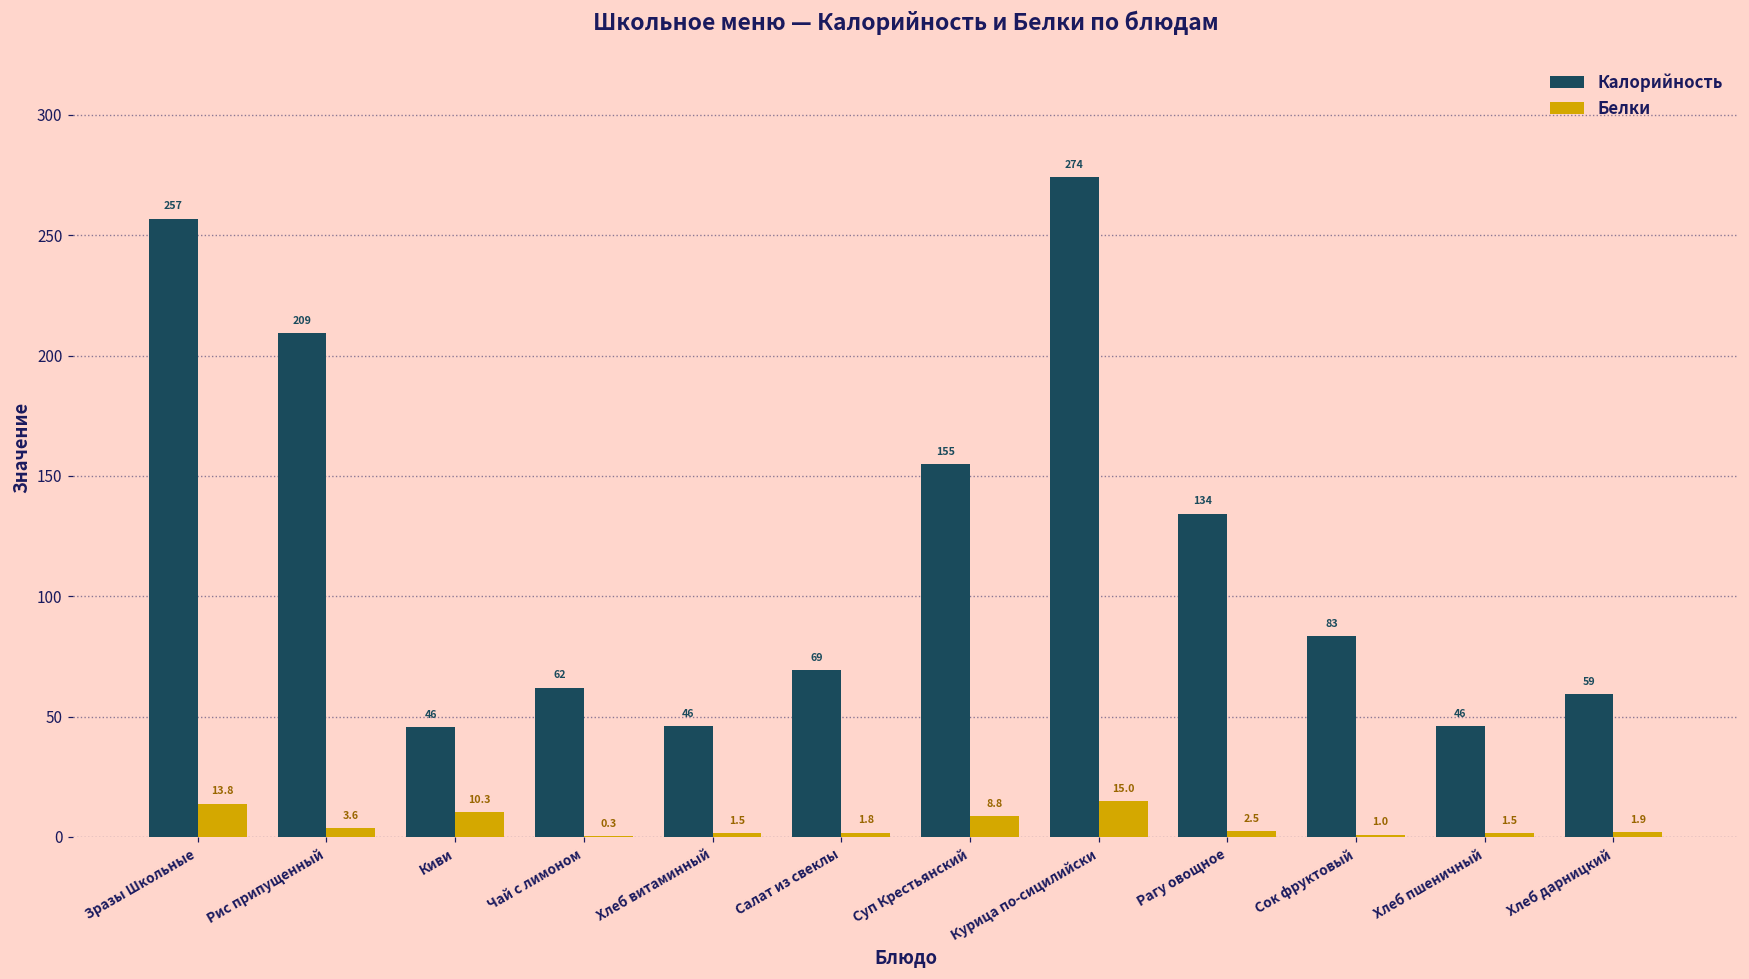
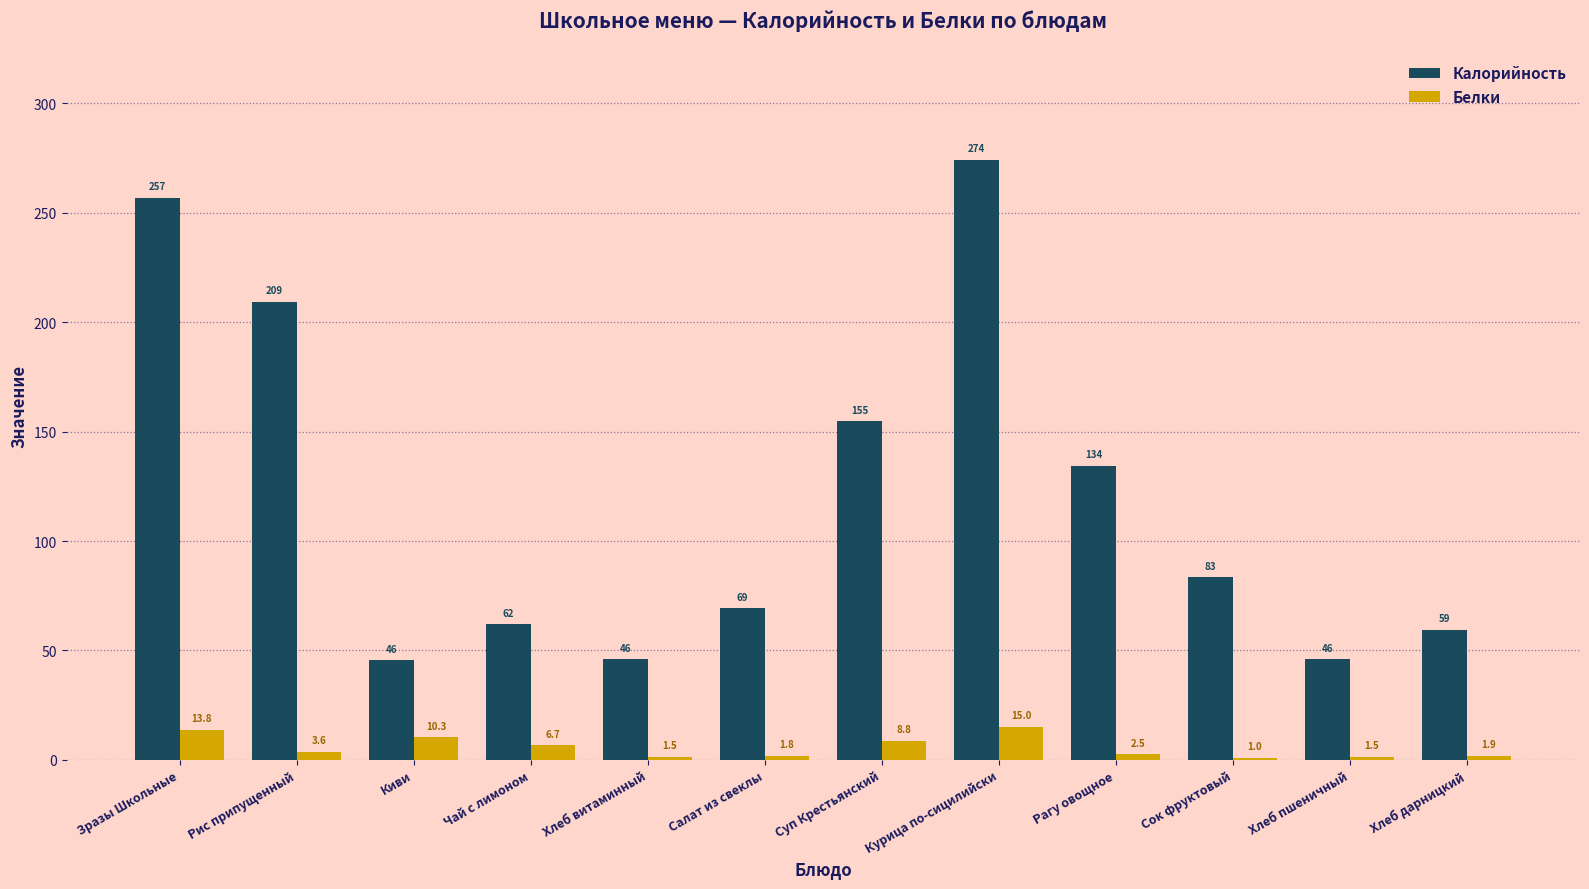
  {
    "Калорийность": {
      "Зразы Школьные": 257,
      "Рис припущенный": 209,
      "Киви": 46,
      "Чай с лимоном": 62,
      "Хлеб витаминный": 46,
      "Салат из свеклы": 69,
      "Суп Крестьянский": 155,
      "Курица по-сицилийски": 274,
      "Рагу овощное": 134,
      "Сок фруктовый": 83,
      "Хлеб пшеничный": 46,
      "Хлеб дарницкий": 59
    },
    "Белки": {
      "Зразы Школьные": 13.8,
      "Рис припущенный": 3.6,
      "Киви": 10.3,
-     "Чай с лимоном": 0.3,
+     "Чай с лимоном": 6.7,
      "Хлеб витаминный": 1.5,
      "Салат из свеклы": 1.8,
      "Суп Крестьянский": 8.8,
      "Курица по-сицилийски": 15.0,
      "Рагу овощное": 2.5,
      "Сок фруктовый": 1.0,
      "Хлеб пшеничный": 1.5,
      "Хлеб дарницкий": 1.9
    }
  }
